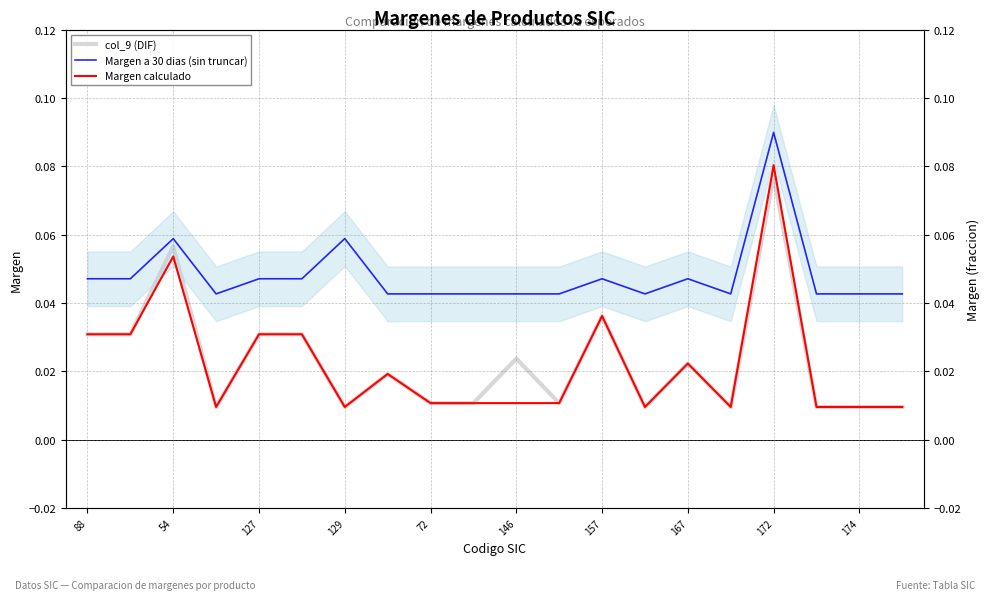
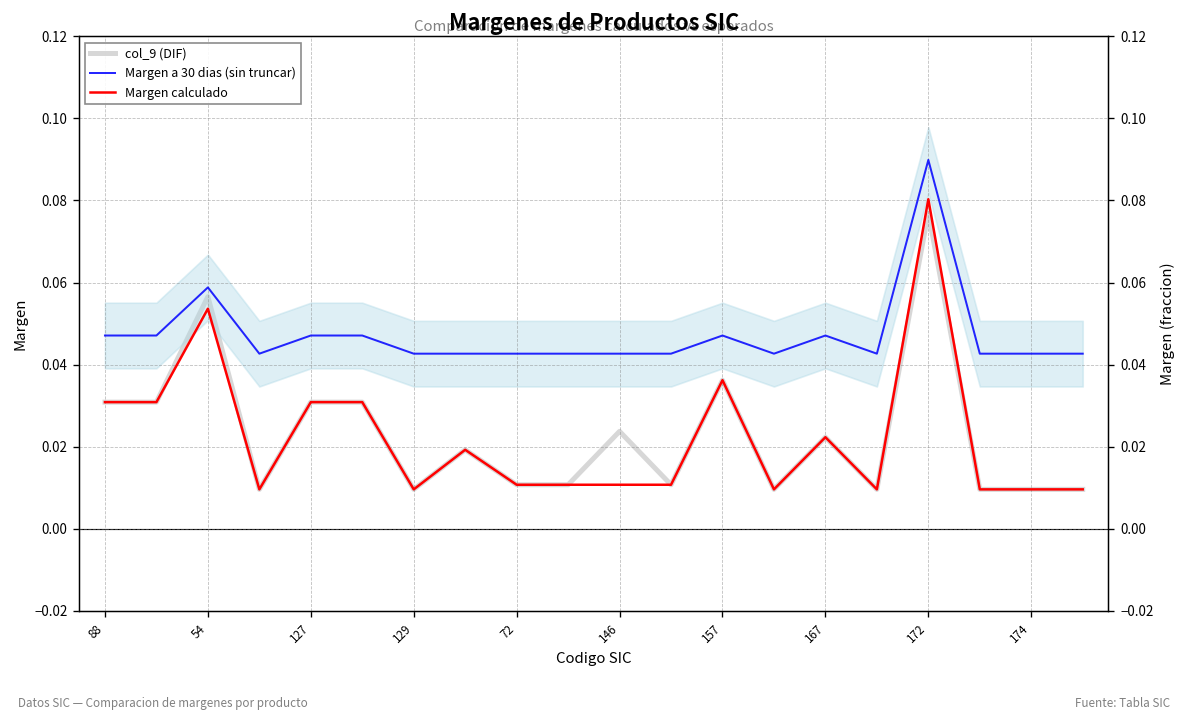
  {
    "Margen a 30 dias (sin truncar)": {
      "88": 0.047,
      "54": 0.059,
      "127": 0.047,
-     "129": 0.059,
+     "129": 0.043,
      "72": 0.043,
      "146": 0.043,
      "157": 0.047,
      "167": 0.047,
      "172": 0.090,
      "174": 0.043
    },
    "Margen calculado": {
      "54": 0.054,
      "146": 0.011,
      "172": 0.080
    }
  }
